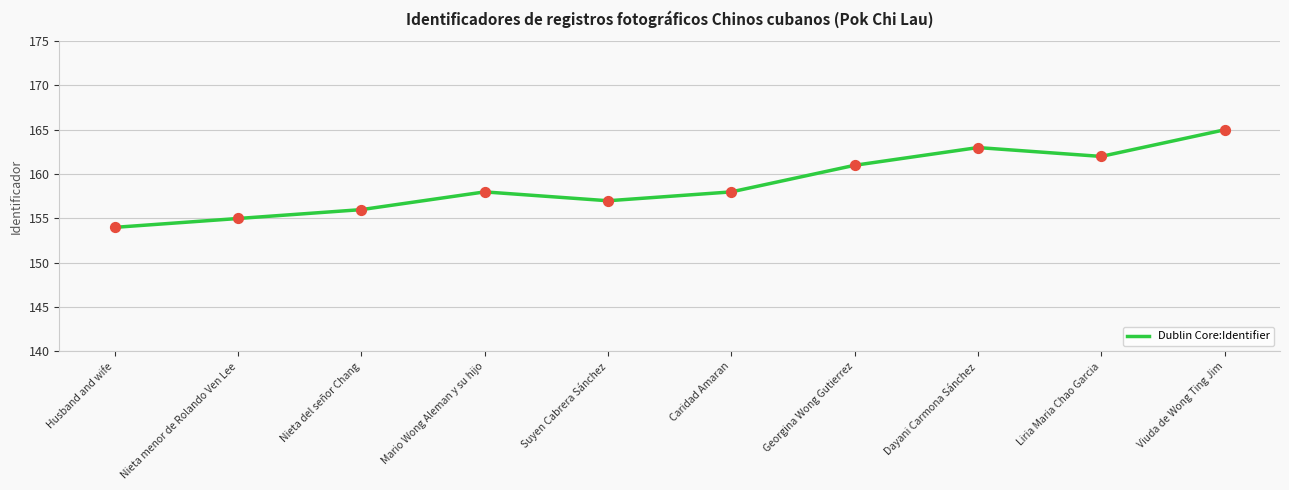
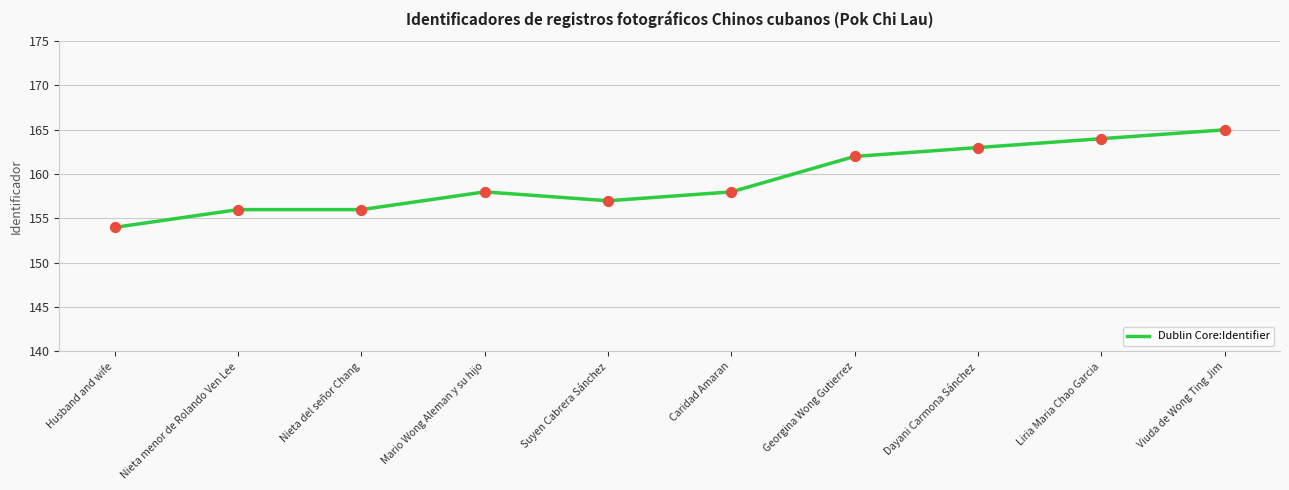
  {
    "Husband and wife": 154,
-   "Nieta menor de Rolando Ven Lee": 155,
+   "Nieta menor de Rolando Ven Lee": 156,
    "Nieta del señor Chang": 156,
    "Mario Wong Aleman y su hijo": 158,
    "Suyen Cabrera Sánchez": 157,
    "Caridad Amaran": 158,
-   "Georgina Wong Gutierrez": 161,
+   "Georgina Wong Gutierrez": 162,
    "Dayani Carmona Sánchez": 163,
-   "Liria Maria Chao Garcia": 162,
+   "Liria Maria Chao Garcia": 164,
    "Viuda de Wong Ting Jim": 165
  }
